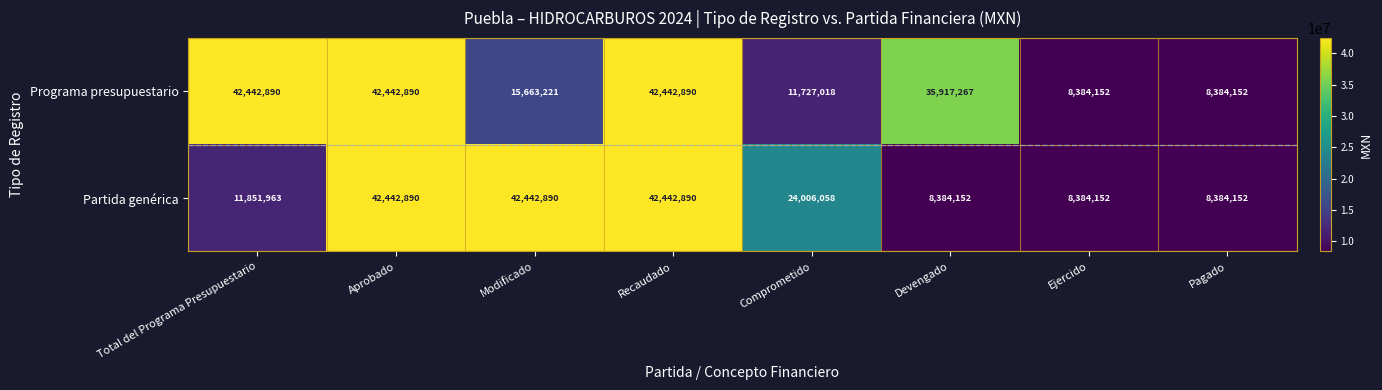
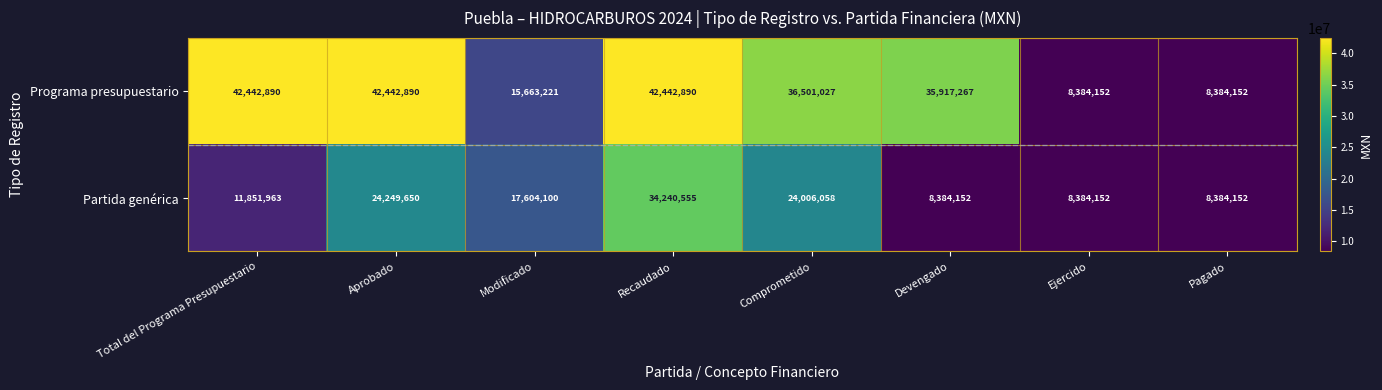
  {
    "Programa presupuestario": {
      "Total del Programa Presupuestario": "42,442,890",
      "Aprobado": "42,442,890",
      "Modificado": "15,663,221",
      "Recaudado": "42,442,890",
-     "Comprometido": "11,727,018",
+     "Comprometido": "36,501,027",
      "Devengado": "35,917,267",
      "Ejercido": "8,384,152",
      "Pagado": "8,384,152"
    },
    "Partida genérica": {
      "Total del Programa Presupuestario": "11,851,963",
-     "Aprobado": "42,442,890",
-     "Modificado": "42,442,890",
-     "Recaudado": "42,442,890",
+     "Aprobado": "24,249,650",
+     "Modificado": "17,604,100",
+     "Recaudado": "34,240,555",
      "Comprometido": "24,006,058",
      "Devengado": "8,384,152",
      "Ejercido": "8,384,152",
      "Pagado": "8,384,152"
    }
  }
